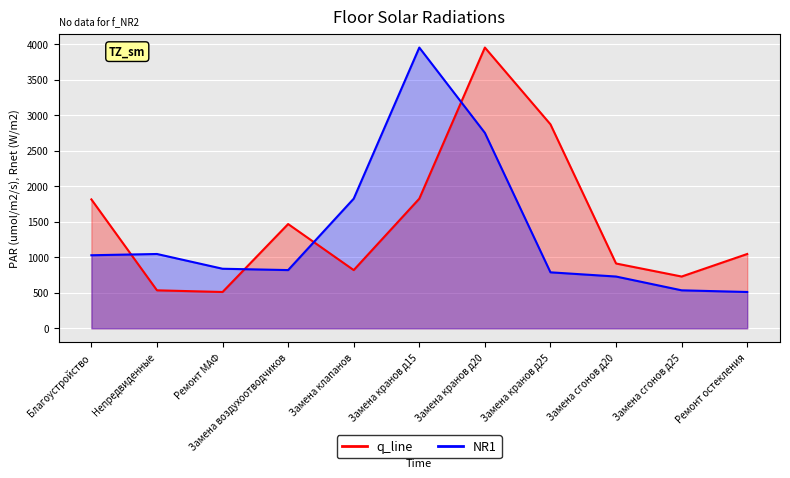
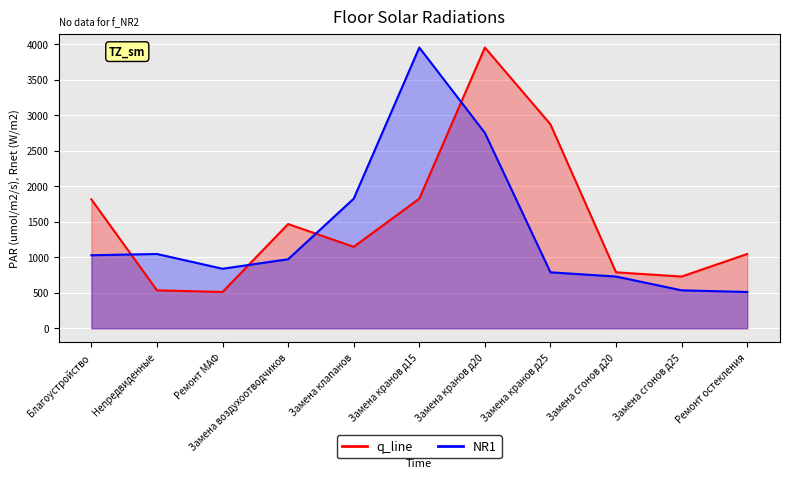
  {
    "q_line": {
      "Благоустройство": 1800,
      "Непредвиденные": 500,
      "Ремонт МАФ": 500,
      "Замена воздухоотводчиков": 1500,
-     "Замена клапанов": 800,
+     "Замена клапанов": 1100,
      "Замена кранов д15": 1800,
      "Замена кранов д20": 4000,
      "Замена кранов д25": 2900,
-     "Замена сгонов д20": 900,
+     "Замена сгонов д20": 800,
      "Замена сгонов д25": 700,
      "Ремонт остекления": 1000
    },
    "NR1": {
      "Благоустройство": 1000,
      "Непредвиденные": 1000,
      "Ремонт МАФ": 800,
-     "Замена воздухоотводчиков": 800,
+     "Замена воздухоотводчиков": 1000,
      "Замена клапанов": 1800,
      "Замена кранов д15": 4000,
      "Замена кранов д20": 2800,
      "Замена кранов д25": 800,
      "Замена сгонов д20": 700,
      "Замена сгонов д25": 500,
      "Ремонт остекления": 500
    }
  }
